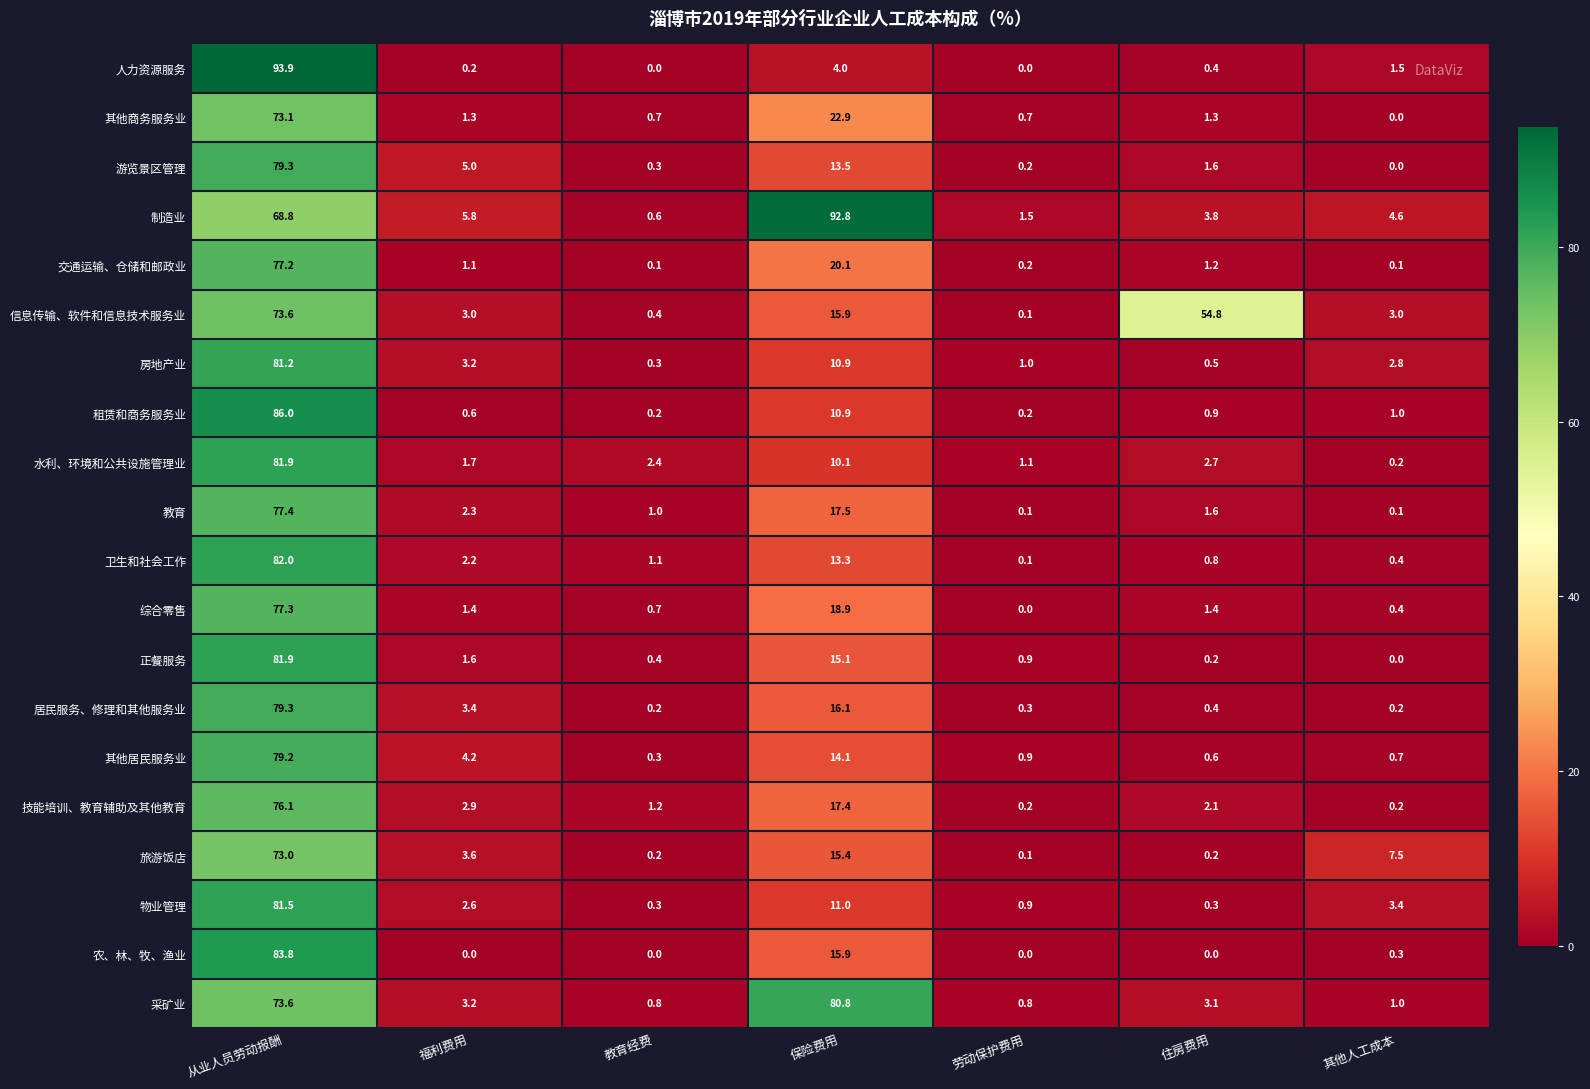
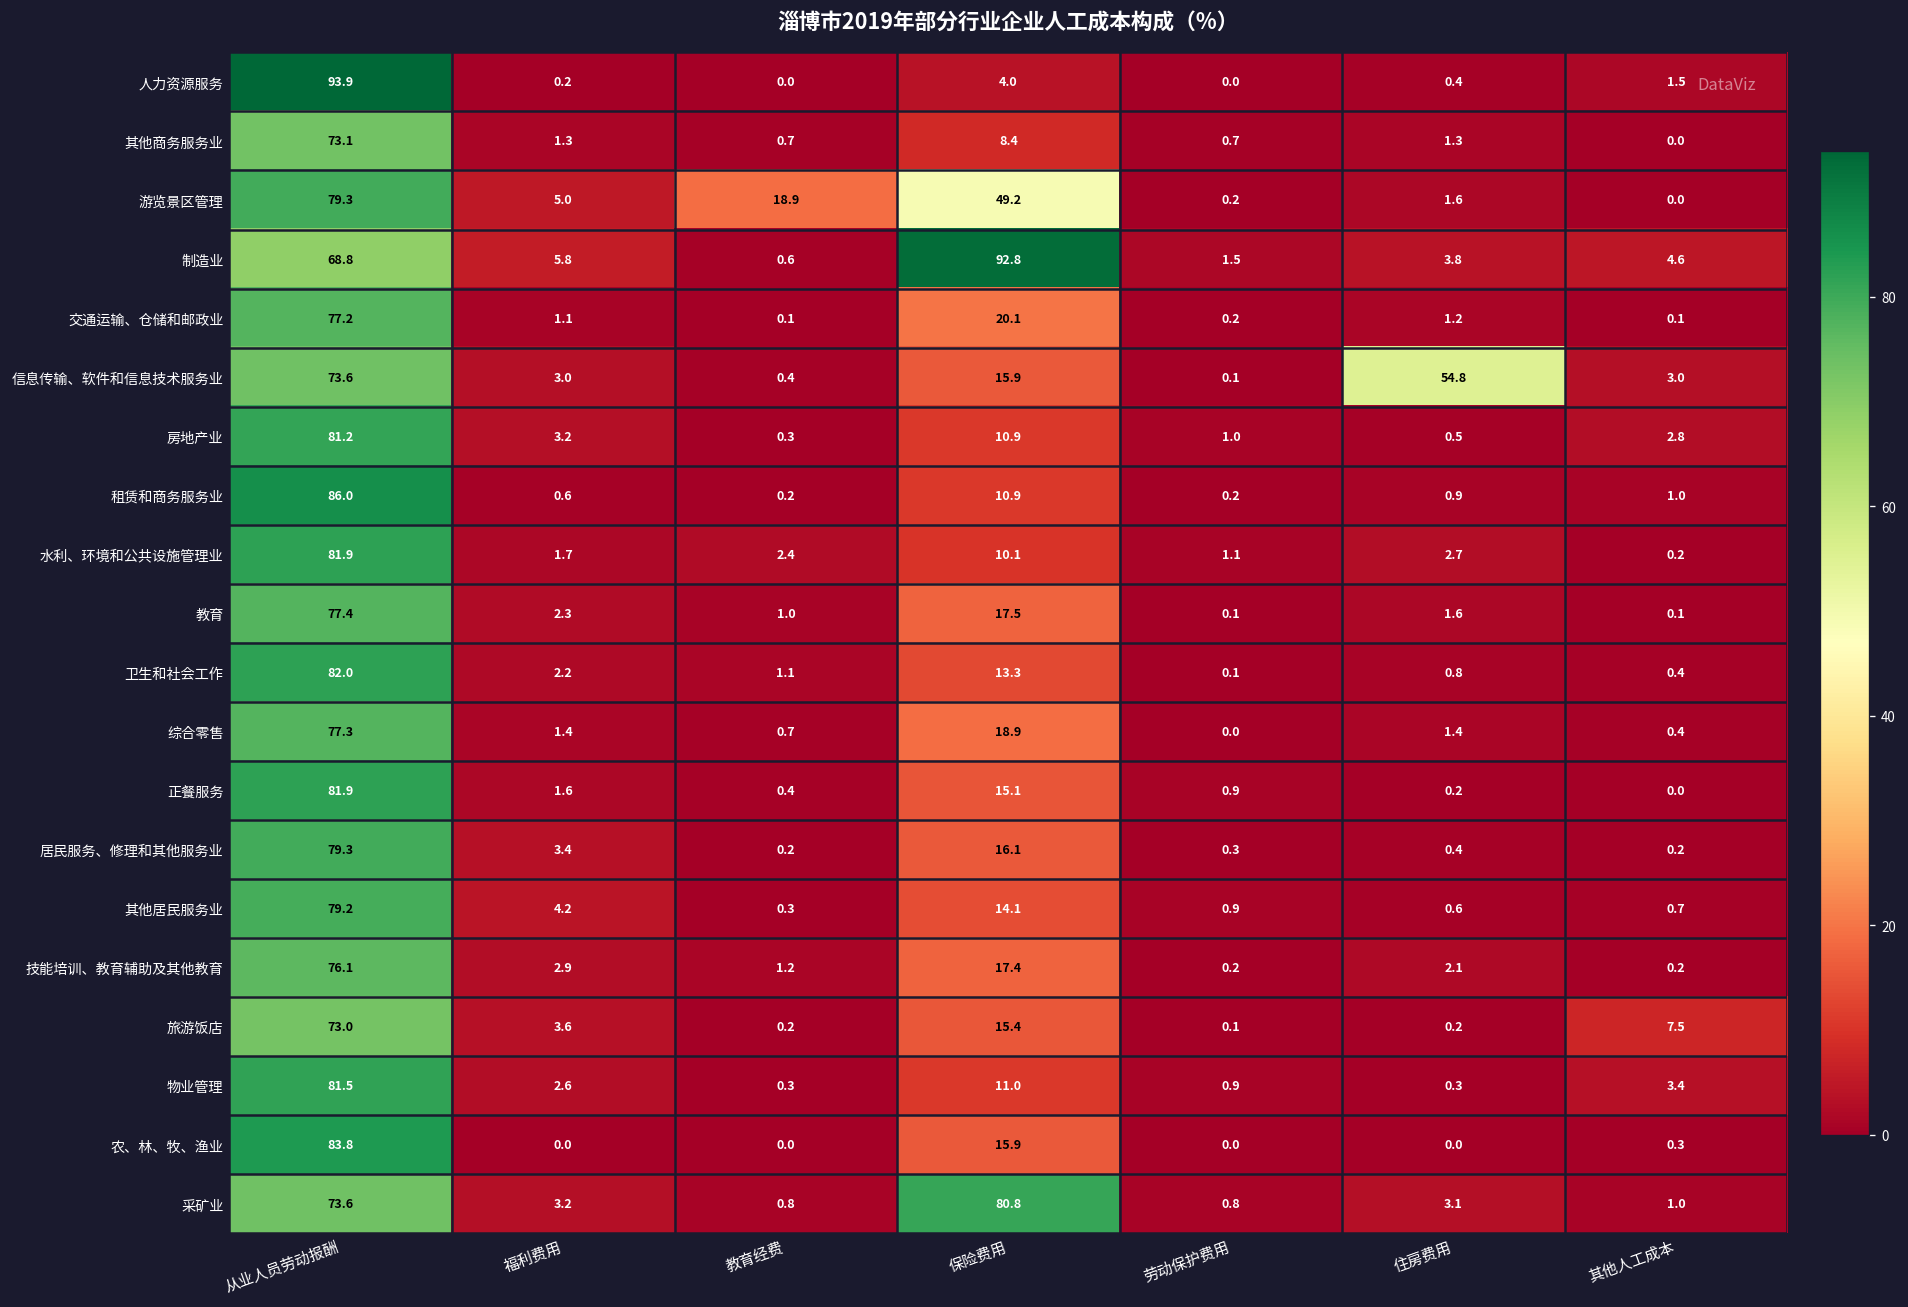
  {
    "人力资源服务": {
      "从业人员劳动报酬": 93.9,
      "福利费用": 0.2,
      "教育经费": 0.0,
      "保险费用": 4.0,
      "劳动保护费用": 0.0,
      "住房费用": 0.4
    },
    "其他商务服务业": {
      "从业人员劳动报酬": 73.1,
      "福利费用": 1.3,
      "教育经费": 0.7,
-     "保险费用": 22.9,
+     "保险费用": 8.4,
      "劳动保护费用": 0.7,
      "住房费用": 1.3,
      "其他人工成本": 0.0
    },
    "游览景区管理": {
      "从业人员劳动报酬": 79.3,
      "福利费用": 5.0,
-     "教育经费": 0.3,
-     "保险费用": 13.5,
+     "教育经费": 18.9,
+     "保险费用": 49.2,
      "劳动保护费用": 0.2,
      "住房费用": 1.6,
      "其他人工成本": 0.0
    },
    "制造业": {
      "从业人员劳动报酬": 68.8,
      "福利费用": 5.8,
      "教育经费": 0.6,
      "保险费用": 92.8,
      "劳动保护费用": 1.5,
      "住房费用": 3.8,
      "其他人工成本": 4.6
    },
    "交通运输、仓储和邮政业": {
      "从业人员劳动报酬": 77.2,
      "福利费用": 1.1,
      "教育经费": 0.1,
      "保险费用": 20.1,
      "劳动保护费用": 0.2,
      "住房费用": 1.2,
      "其他人工成本": 0.1
    },
    "信息传输、软件和信息技术服务业": {
      "从业人员劳动报酬": 73.6,
      "福利费用": 3.0,
      "教育经费": 0.4,
      "保险费用": 15.9,
      "劳动保护费用": 0.1,
      "住房费用": 54.8,
      "其他人工成本": 3.0
    },
    "房地产业": {
      "从业人员劳动报酬": 81.2,
      "福利费用": 3.2,
      "教育经费": 0.3,
      "保险费用": 10.9,
      "劳动保护费用": 1.0,
      "住房费用": 0.5,
      "其他人工成本": 2.8
    },
    "租赁和商务服务业": {
      "从业人员劳动报酬": 86.0,
      "福利费用": 0.6,
      "教育经费": 0.2,
      "保险费用": 10.9,
      "劳动保护费用": 0.2,
      "住房费用": 0.9,
      "其他人工成本": 1.0
    },
    "水利、环境和公共设施管理业": {
      "从业人员劳动报酬": 81.9,
      "福利费用": 1.7,
      "教育经费": 2.4,
      "保险费用": 10.1,
      "劳动保护费用": 1.1,
      "住房费用": 2.7,
      "其他人工成本": 0.2
    },
    "教育": {
      "从业人员劳动报酬": 77.4,
      "福利费用": 2.3,
      "教育经费": 1.0,
      "保险费用": 17.5,
      "劳动保护费用": 0.1,
      "住房费用": 1.6,
      "其他人工成本": 0.1
    },
    "卫生和社会工作": {
      "从业人员劳动报酬": 82.0,
      "福利费用": 2.2,
      "教育经费": 1.1,
      "保险费用": 13.3,
      "劳动保护费用": 0.1,
      "住房费用": 0.8,
      "其他人工成本": 0.4
    },
    "综合零售": {
      "从业人员劳动报酬": 77.3,
      "福利费用": 1.4,
      "教育经费": 0.7,
      "保险费用": 18.9,
      "劳动保护费用": 0.0,
      "住房费用": 1.4,
      "其他人工成本": 0.4
    },
    "正餐服务": {
      "从业人员劳动报酬": 81.9,
      "福利费用": 1.6,
      "教育经费": 0.4,
      "保险费用": 15.1,
      "劳动保护费用": 0.9,
      "住房费用": 0.2,
      "其他人工成本": 0.0
    },
    "居民服务、修理和其他服务业": {
      "从业人员劳动报酬": 79.3,
      "福利费用": 3.4,
      "教育经费": 0.2,
      "保险费用": 16.1,
      "劳动保护费用": 0.3,
      "住房费用": 0.4,
      "其他人工成本": 0.2
    },
    "其他居民服务业": {
      "从业人员劳动报酬": 79.2,
      "福利费用": 4.2,
      "教育经费": 0.3,
      "保险费用": 14.1,
      "劳动保护费用": 0.9,
      "住房费用": 0.6,
      "其他人工成本": 0.7
    },
    "技能培训、教育辅助及其他教育": {
      "从业人员劳动报酬": 76.1,
      "福利费用": 2.9,
      "教育经费": 1.2,
      "保险费用": 17.4,
      "劳动保护费用": 0.2,
      "住房费用": 2.1,
      "其他人工成本": 0.2
    },
    "旅游饭店": {
      "从业人员劳动报酬": 73.0,
      "福利费用": 3.6,
      "教育经费": 0.2,
      "保险费用": 15.4,
      "劳动保护费用": 0.1,
      "住房费用": 0.2,
      "其他人工成本": 7.5
    },
    "物业管理": {
      "从业人员劳动报酬": 81.5,
      "福利费用": 2.6,
      "教育经费": 0.3,
      "保险费用": 11.0,
      "劳动保护费用": 0.9,
      "住房费用": 0.3,
      "其他人工成本": 3.4
    },
    "农、林、牧、渔业": {
      "从业人员劳动报酬": 83.8,
      "福利费用": 0.0,
      "教育经费": 0.0,
      "保险费用": 15.9,
      "劳动保护费用": 0.0,
      "住房费用": 0.0,
      "其他人工成本": 0.3
    },
    "采矿业": {
      "从业人员劳动报酬": 73.6,
      "福利费用": 3.2,
      "教育经费": 0.8,
      "保险费用": 80.8,
      "劳动保护费用": 0.8,
      "住房费用": 3.1,
      "其他人工成本": 1.0
    }
  }
